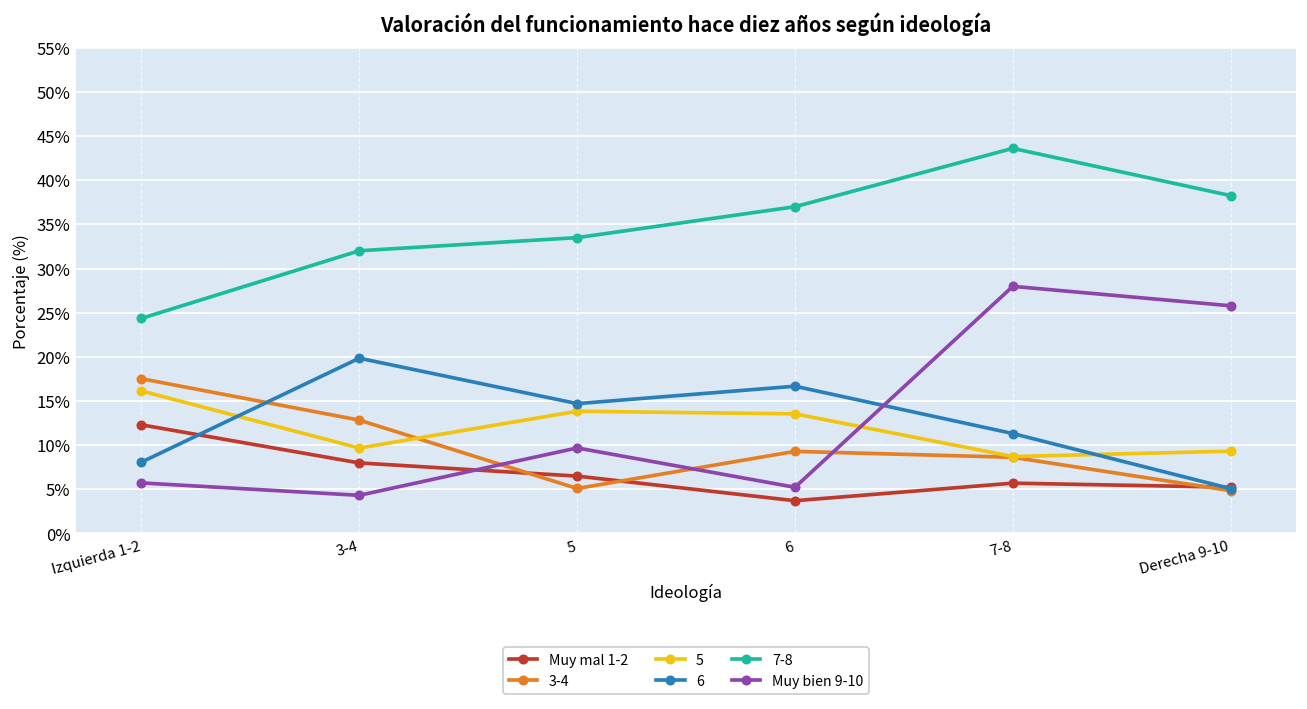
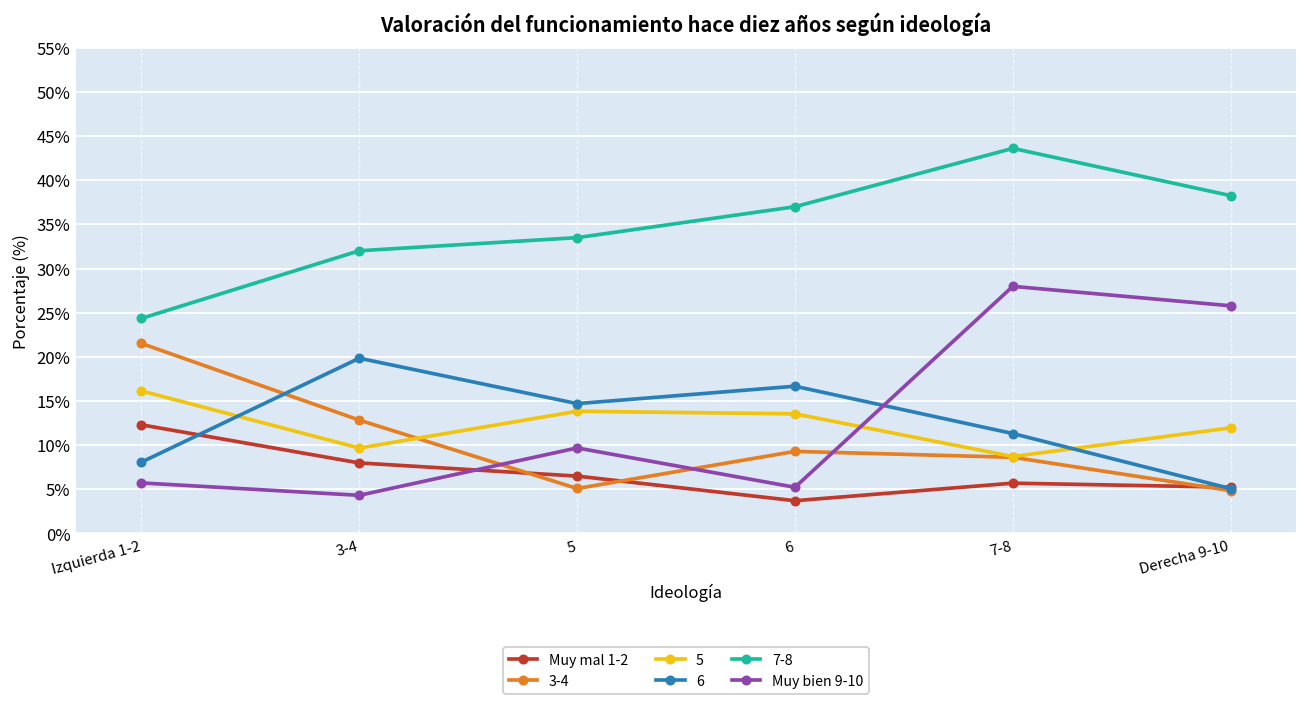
  {
    "Muy mal 1-2": {
      "Izquierda 1-2": "12%",
      "3-4": "8%",
      "5": "6%",
      "6": "4%",
      "7-8": "6%"
    },
    "3-4": {
-     "Izquierda 1-2": "18%",
+     "Izquierda 1-2": "22%",
      "3-4": "13%",
      "5": "5%",
      "6": "9%"
    },
    "5": {
      "Izquierda 1-2": "16%",
      "3-4": "10%",
      "5": "14%",
      "6": "14%",
-     "Derecha 9-10": "9%"
+     "Derecha 9-10": "12%"
    },
    "6": {
      "Izquierda 1-2": "8%",
      "3-4": "20%",
      "5": "15%",
      "6": "17%",
      "7-8": "11%"
    },
    "7-8": {
      "Izquierda 1-2": "24%",
      "3-4": "32%",
      "5": "33%",
      "6": "37%",
      "7-8": "44%",
      "Derecha 9-10": "38%"
    },
    "Muy bien 9-10": {
      "Izquierda 1-2": "6%",
      "3-4": "4%",
      "5": "10%",
      "6": "5%",
      "7-8": "28%",
      "Derecha 9-10": "26%"
    }
  }
